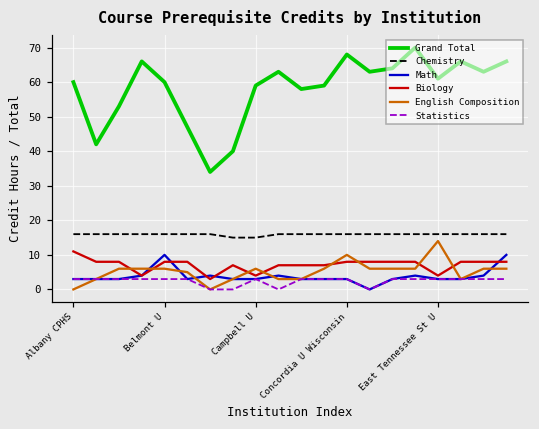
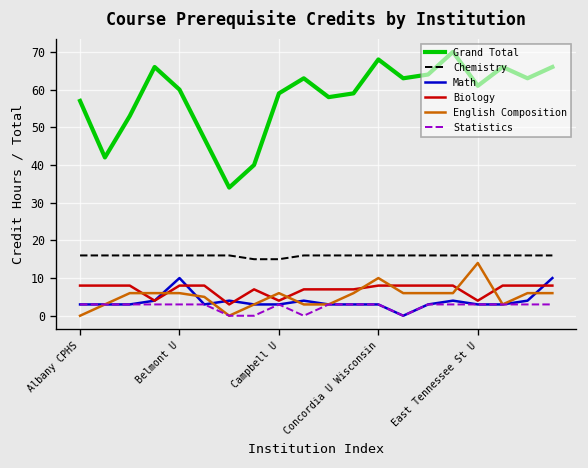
  {
    "Grand Total": {
-     "Albany CPHS": 60,
+     "Albany CPHS": 57,
      "Belmont U": 60,
      "Campbell U": 59,
      "Concordia U Wisconsin": 68
    },
    "Chemistry": {
      "Albany CPHS": 16,
      "Belmont U": 16,
      "Campbell U": 15,
      "Concordia U Wisconsin": 16,
      "East Tennessee St U": 16
    },
    "Math": {
      "Belmont U": 10
    },
    "Biology": {
-     "Albany CPHS": 11,
+     "Albany CPHS": 8,
      "Belmont U": 8,
      "Campbell U": 4,
      "Concordia U Wisconsin": 8,
      "East Tennessee St U": 4
    },
    "English Composition": {
      "Albany CPHS": 0,
      "Belmont U": 6,
      "Campbell U": 6,
      "Concordia U Wisconsin": 10,
      "East Tennessee St U": 14
    },
    "Statistics": {
      "Belmont U": 3
    }
  }
